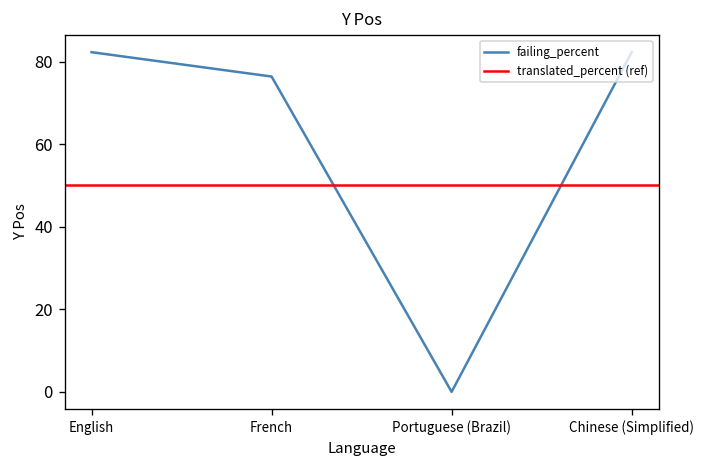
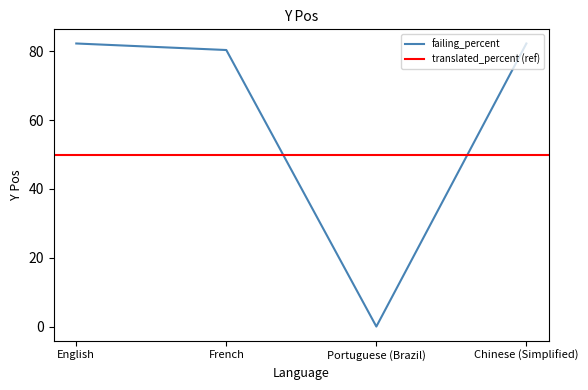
  {
    "English": 82,
-   "French": 76,
+   "French": 80,
    "Portuguese (Brazil)": 0
  }
